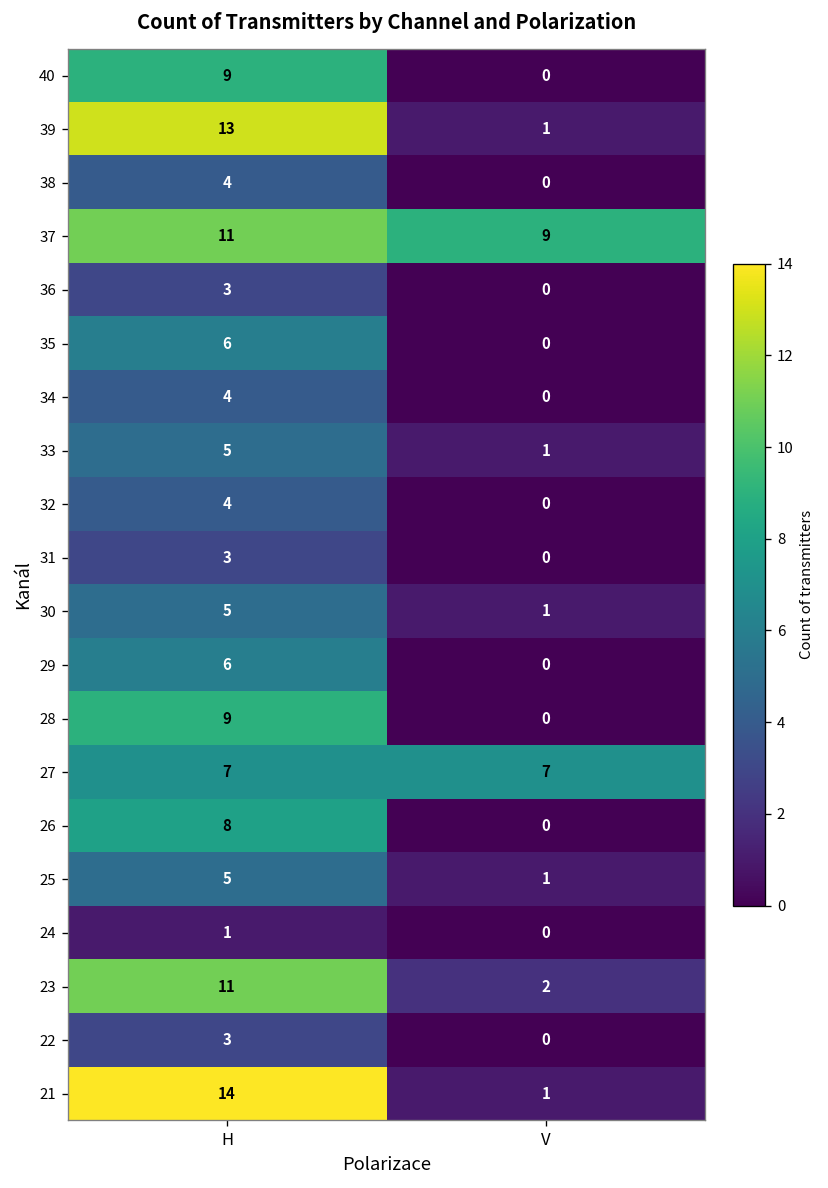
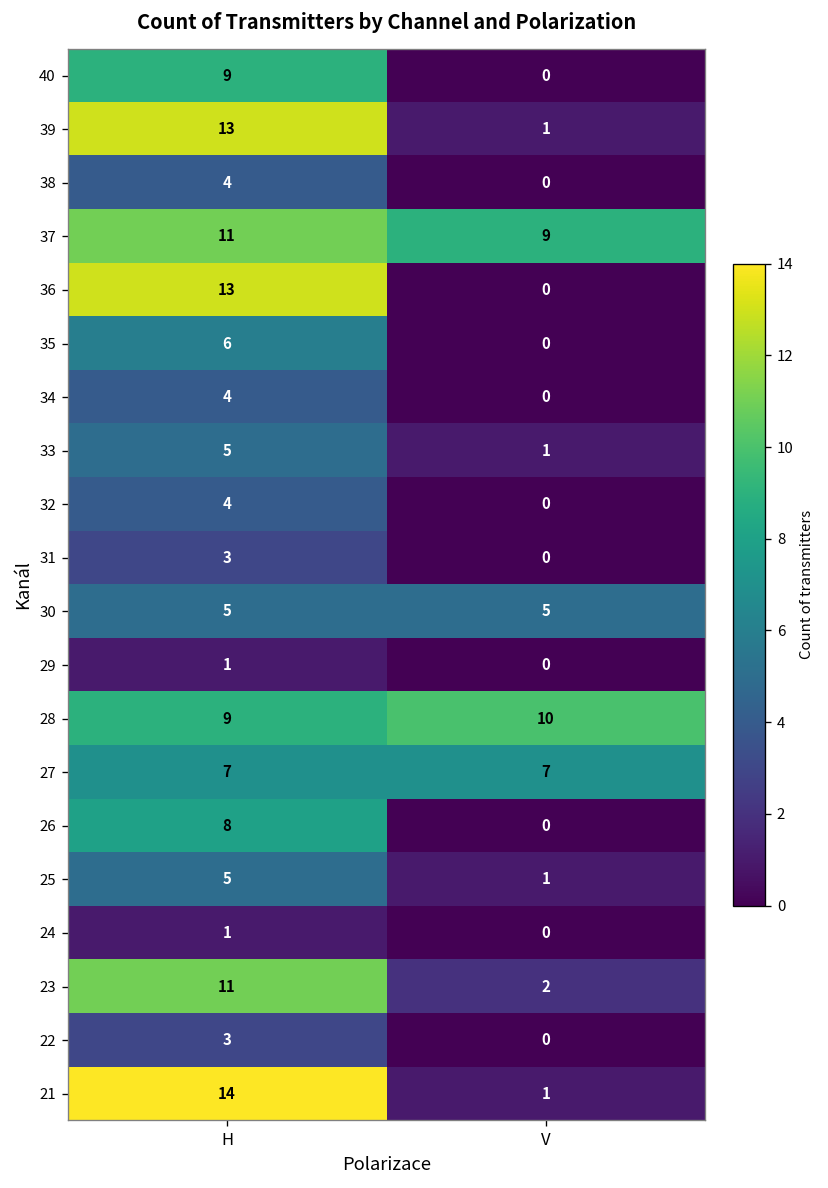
  {
    "40": {
      "H": 9,
      "V": 0
    },
    "39": {
      "H": 13,
      "V": 1
    },
    "38": {
      "H": 4,
      "V": 0
    },
    "37": {
      "H": 11,
      "V": 9
    },
    "36": {
-     "H": 3,
+     "H": 13,
      "V": 0
    },
    "35": {
      "H": 6,
      "V": 0
    },
    "34": {
      "H": 4,
      "V": 0
    },
    "33": {
      "H": 5,
      "V": 1
    },
    "32": {
      "H": 4,
      "V": 0
    },
    "31": {
      "H": 3,
      "V": 0
    },
    "30": {
      "H": 5,
-     "V": 1
+     "V": 5
    },
    "29": {
-     "H": 6,
+     "H": 1,
      "V": 0
    },
    "28": {
      "H": 9,
-     "V": 0
+     "V": 10
    },
    "27": {
      "H": 7,
      "V": 7
    },
    "26": {
      "H": 8,
      "V": 0
    },
    "25": {
      "H": 5,
      "V": 1
    },
    "24": {
      "H": 1,
      "V": 0
    },
    "23": {
      "H": 11,
      "V": 2
    },
    "22": {
      "H": 3,
      "V": 0
    },
    "21": {
      "H": 14,
      "V": 1
    }
  }
